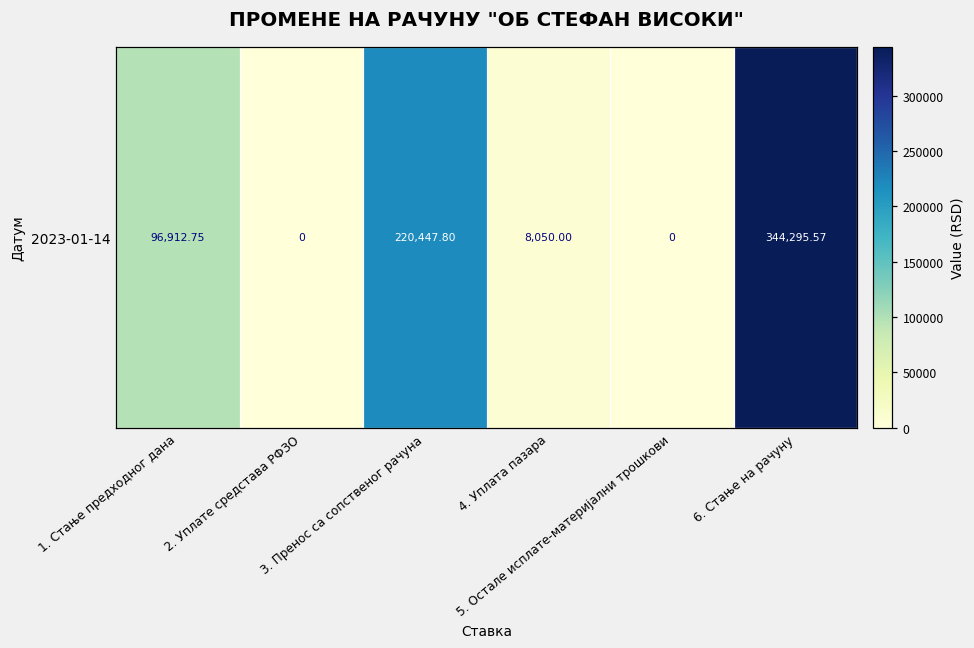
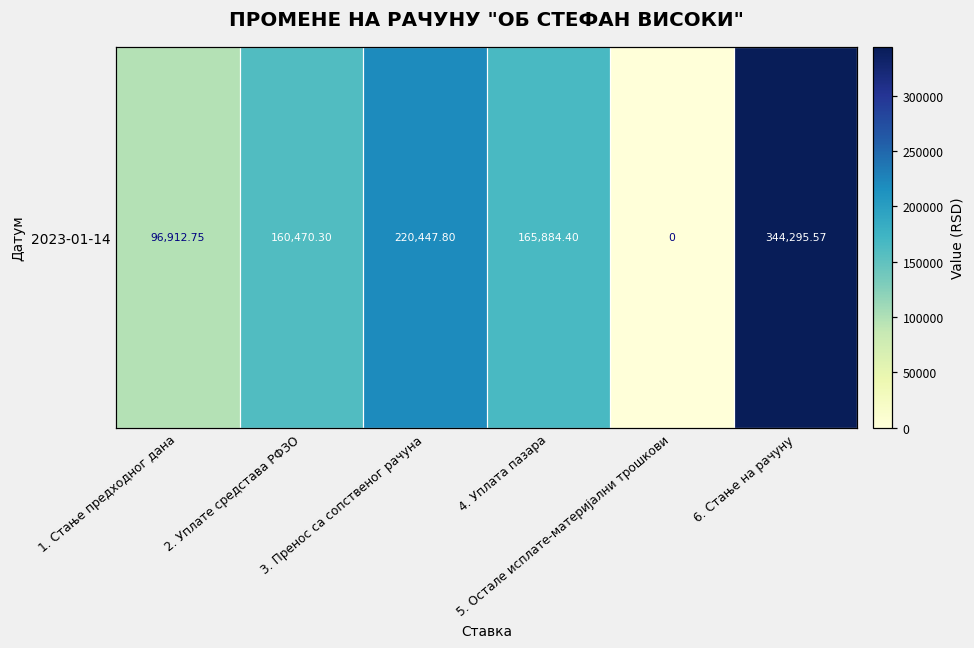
  {
    "2023-01-14": {
      "1. Стање предходног дана": "96,912.75",
-     "2. Уплате средстава РФЗО": "0",
+     "2. Уплате средстава РФЗО": "160,470.30",
      "3. Пренос са сопственог рачуна": "220,447.80",
-     "4. Уплата пазара": "8,050.00",
+     "4. Уплата пазара": "165,884.40",
      "5. Остале исплате-материјални трошкови": "0",
      "6. Стање на рачуну": "344,295.57"
    }
  }
